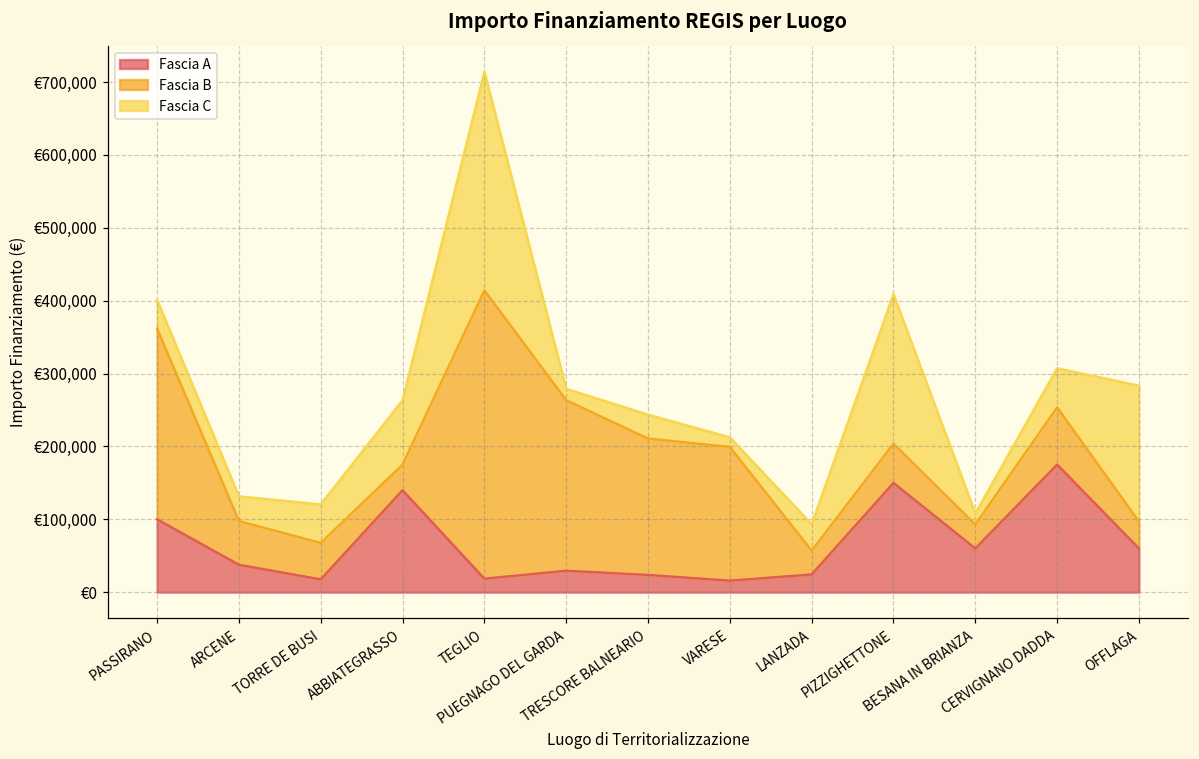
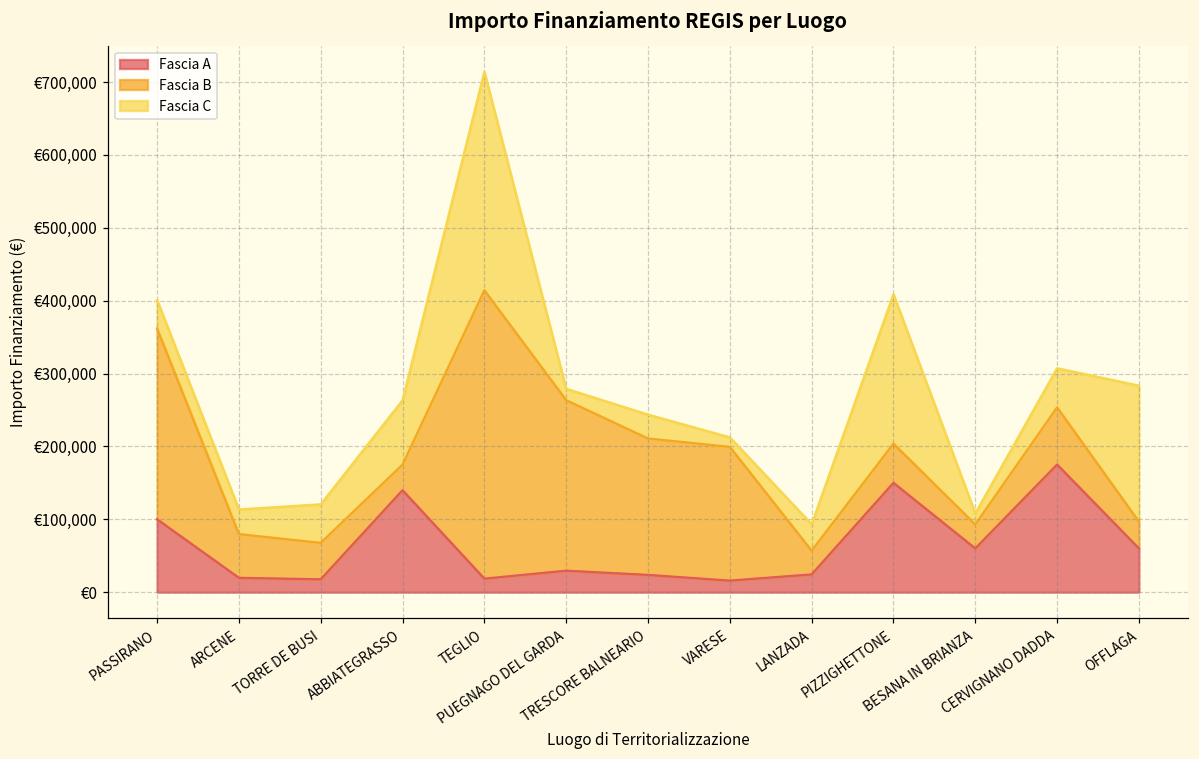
  {
    "Fascia A": {
      "PASSIRANO": "€100,000",
-     "ARCENE": "€40,000",
+     "ARCENE": "€20,000",
      "TORRE DE BUSI": "€20,000",
      "ABBIATEGRASSO": "€140,000",
      "TEGLIO": "€20,000",
      "PUEGNAGO DEL GARDA": "€30,000",
      "TRESCORE BALNEARIO": "€20,000",
      "VARESE": "€20,000",
      "LANZADA": "€20,000",
      "PIZZIGHETTONE": "€150,000",
      "BESANA IN BRIANZA": "€60,000",
      "CERVIGNANO DADDA": "€180,000",
      "OFFLAGA": "€60,000"
    },
    "Fascia B": {
      "PASSIRANO": "€260,000",
      "ARCENE": "€60,000",
      "TORRE DE BUSI": "€50,000",
      "ABBIATEGRASSO": "€40,000",
      "TEGLIO": "€400,000",
      "PUEGNAGO DEL GARDA": "€230,000",
      "TRESCORE BALNEARIO": "€190,000",
      "VARESE": "€180,000",
      "LANZADA": "€30,000",
      "PIZZIGHETTONE": "€50,000",
      "BESANA IN BRIANZA": "€30,000",
      "CERVIGNANO DADDA": "€80,000",
      "OFFLAGA": "€40,000"
    },
    "Fascia C": {
      "PASSIRANO": "€40,000",
      "ARCENE": "€30,000",
      "TORRE DE BUSI": "€50,000",
      "ABBIATEGRASSO": "€90,000",
      "TEGLIO": "€300,000",
      "PUEGNAGO DEL GARDA": "€20,000",
      "TRESCORE BALNEARIO": "€30,000",
      "VARESE": "€10,000",
      "LANZADA": "€40,000",
      "PIZZIGHETTONE": "€210,000",
      "BESANA IN BRIANZA": "€20,000",
      "CERVIGNANO DADDA": "€50,000",
      "OFFLAGA": "€190,000"
    }
  }
